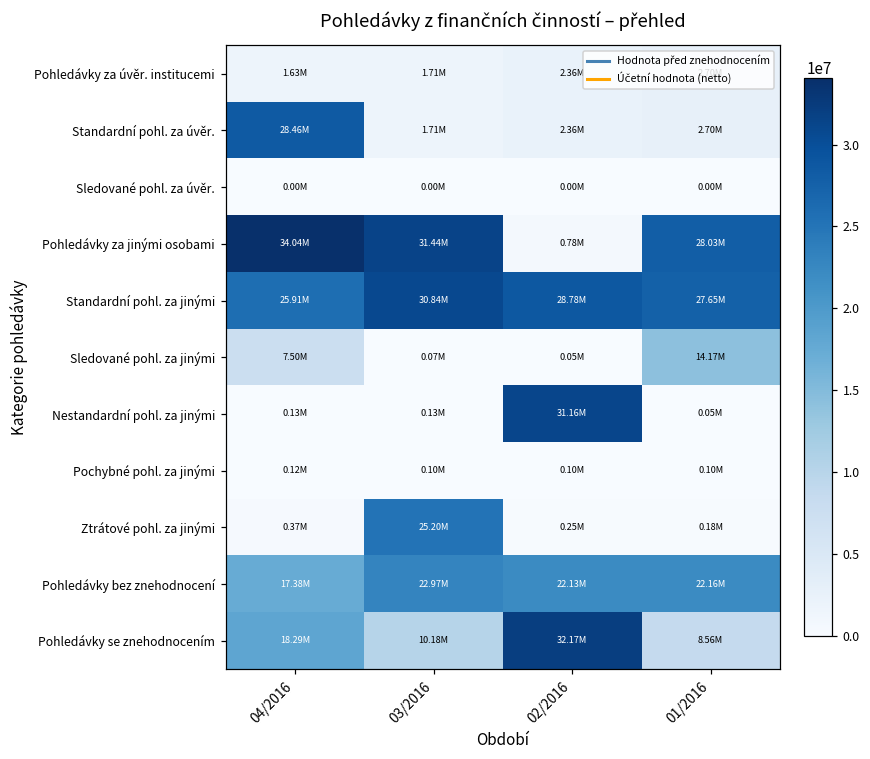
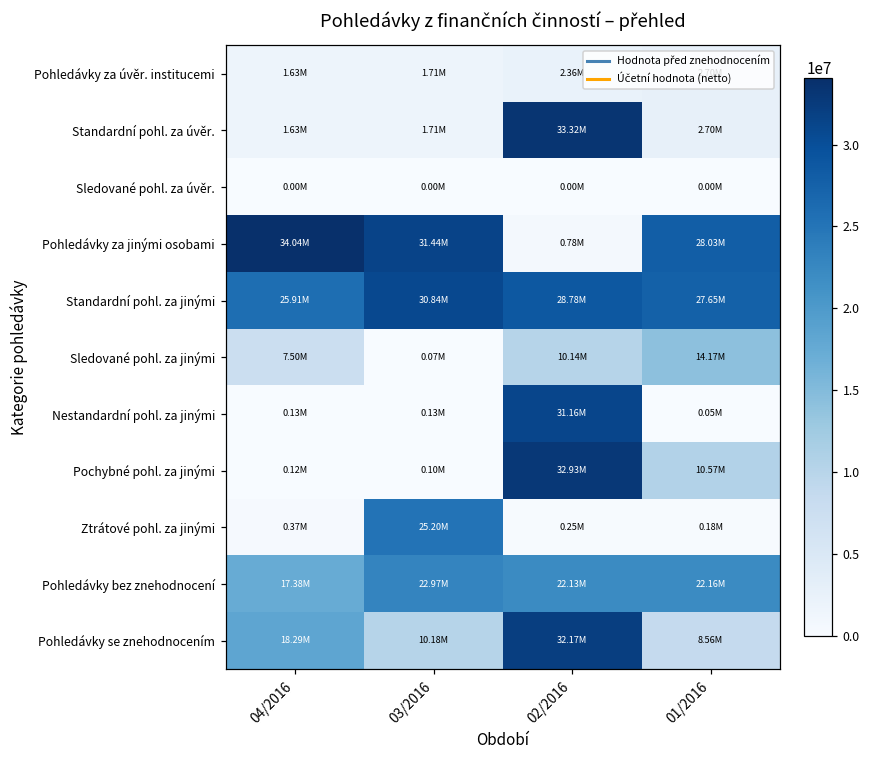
  {
    "Pohledávky za úvěr. institucemi": {
      "04/2016": "1.63M",
      "03/2016": "1.71M"
    },
    "Standardní pohl. za úvěr.": {
-     "04/2016": "28.46M",
+     "04/2016": "1.63M",
      "03/2016": "1.71M",
-     "02/2016": "2.36M",
+     "02/2016": "33.32M",
      "01/2016": "2.70M"
    },
    "Sledované pohl. za úvěr.": {
      "04/2016": "0.00M",
      "03/2016": "0.00M",
      "02/2016": "0.00M",
      "01/2016": "0.00M"
    },
    "Pohledávky za jinými osobami": {
      "04/2016": "34.04M",
      "03/2016": "31.44M",
      "02/2016": "0.78M",
      "01/2016": "28.03M"
    },
    "Standardní pohl. za jinými": {
      "04/2016": "25.91M",
      "03/2016": "30.84M",
      "02/2016": "28.78M",
      "01/2016": "27.65M"
    },
    "Sledované pohl. za jinými": {
      "04/2016": "7.50M",
      "03/2016": "0.07M",
-     "02/2016": "0.05M",
+     "02/2016": "10.14M",
      "01/2016": "14.17M"
    },
    "Nestandardní pohl. za jinými": {
      "04/2016": "0.13M",
      "03/2016": "0.13M",
      "02/2016": "31.16M",
      "01/2016": "0.05M"
    },
    "Pochybné pohl. za jinými": {
      "04/2016": "0.12M",
      "03/2016": "0.10M",
-     "02/2016": "0.10M",
-     "01/2016": "0.10M"
+     "02/2016": "32.93M",
+     "01/2016": "10.57M"
    },
    "Ztrátové pohl. za jinými": {
      "04/2016": "0.37M",
      "03/2016": "25.20M",
      "02/2016": "0.25M",
      "01/2016": "0.18M"
    },
    "Pohledávky bez znehodnocení": {
      "04/2016": "17.38M",
      "03/2016": "22.97M",
      "02/2016": "22.13M",
      "01/2016": "22.16M"
    },
    "Pohledávky se znehodnocením": {
      "04/2016": "18.29M",
      "03/2016": "10.18M",
      "02/2016": "32.17M",
      "01/2016": "8.56M"
    }
  }
